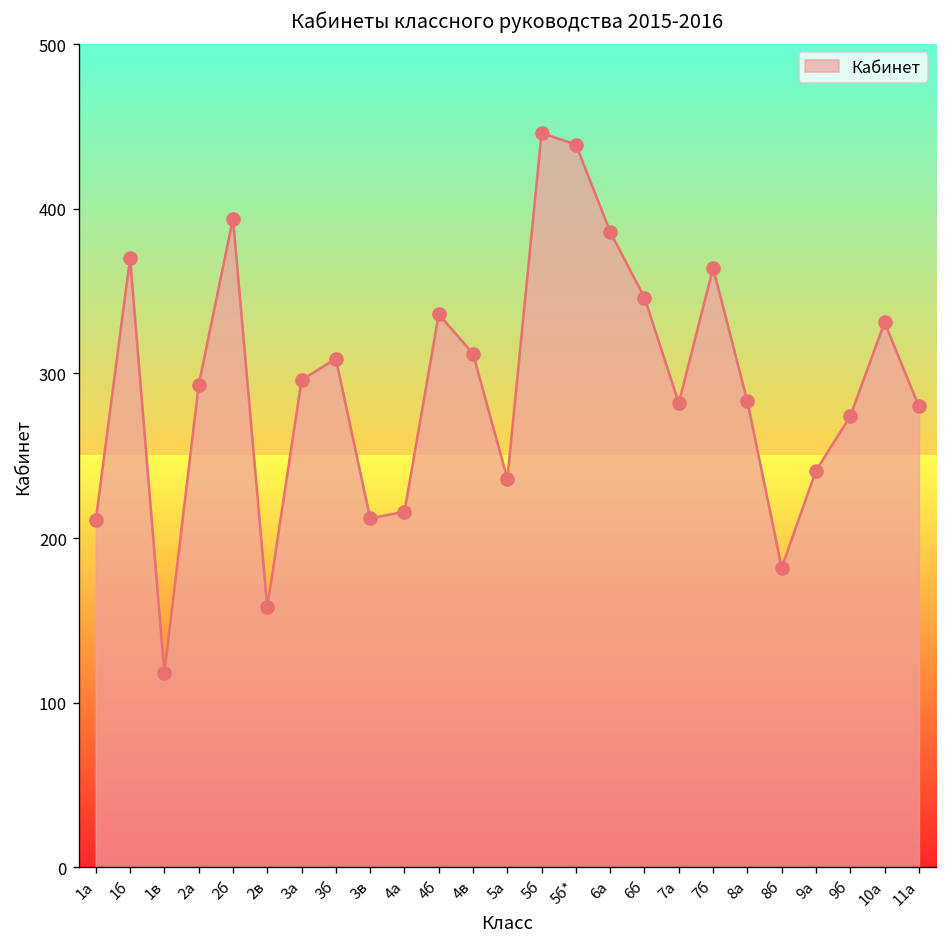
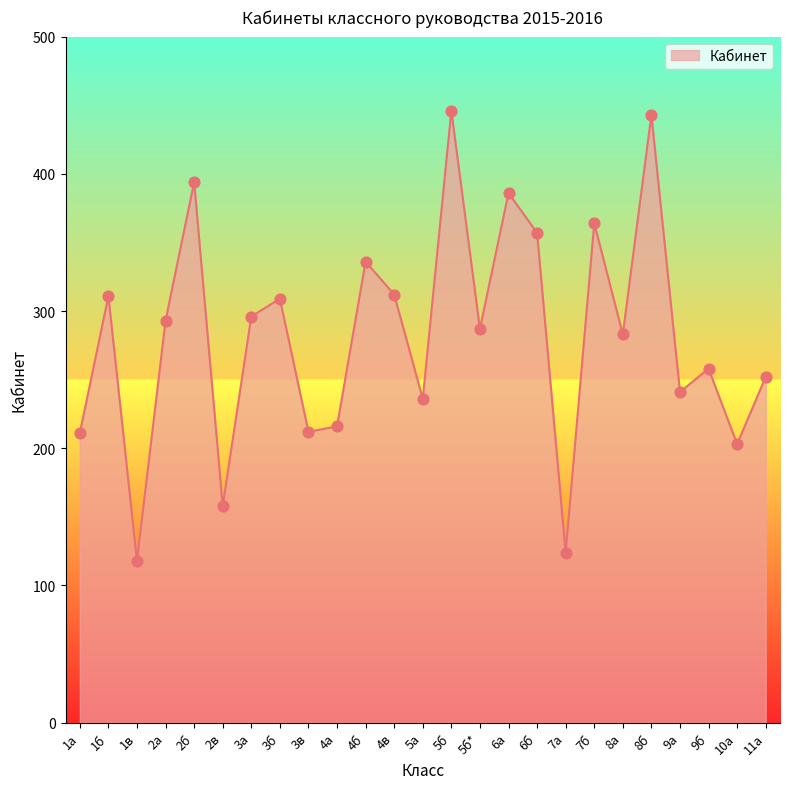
  {
    "1а": 211,
-   "1б": 370,
+   "1б": 311,
    "1в": 118,
    "2а": 293,
    "2б": 394,
    "2в": 158,
    "3а": 296,
    "3б": 309,
    "3в": 212,
    "4а": 216,
    "4б": 336,
    "4в": 312,
    "5а": 236,
    "5б": 446,
-   "5б*": 439,
+   "5б*": 287,
    "6а": 386,
-   "6б": 346,
-   "7а": 282,
+   "6б": 357,
+   "7а": 124,
    "7б": 364,
    "8а": 283,
-   "8б": 182,
+   "8б": 443,
    "9а": 241,
-   "9б": 274,
-   "10а": 331,
-   "11а": 280
+   "9б": 258,
+   "10а": 203,
+   "11а": 252
  }
